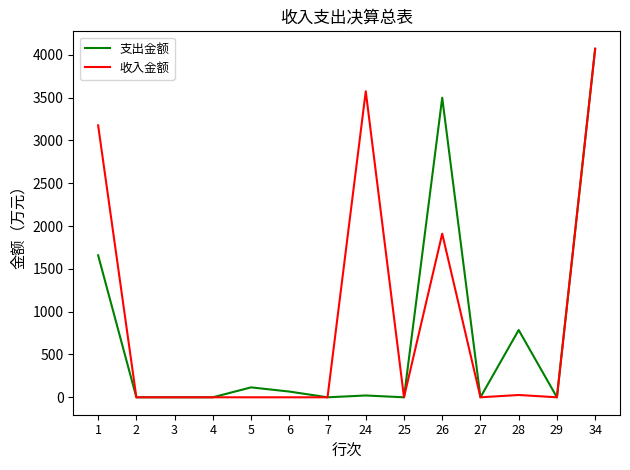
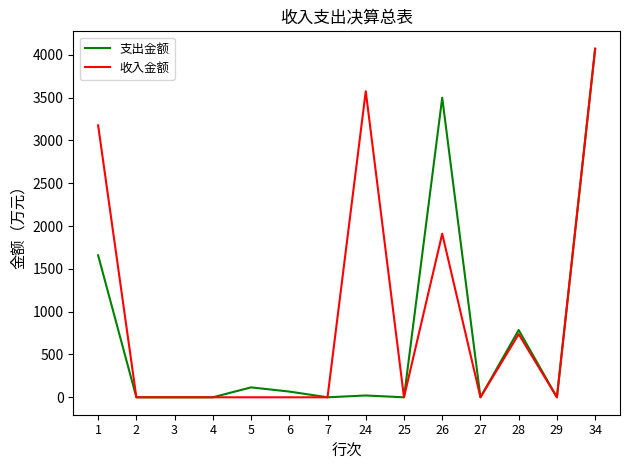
  {
    "支出金额": {
      "1": 1700,
      "5": 100,
      "6": 100,
      "24": 0,
      "26": 3500,
      "28": 800
    },
    "收入金额": {
      "1": 3200,
      "5": 0,
      "6": 0,
      "24": 3600,
      "26": 1900,
-     "28": 0
+     "28": 700
    }
  }
